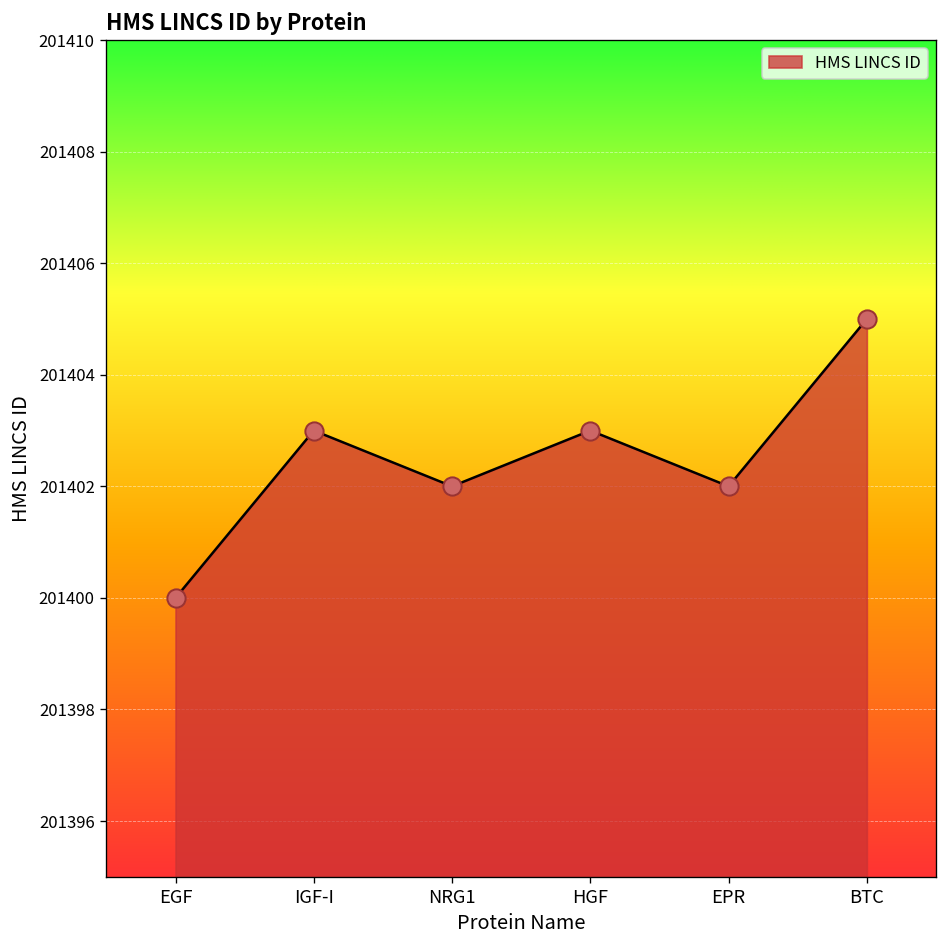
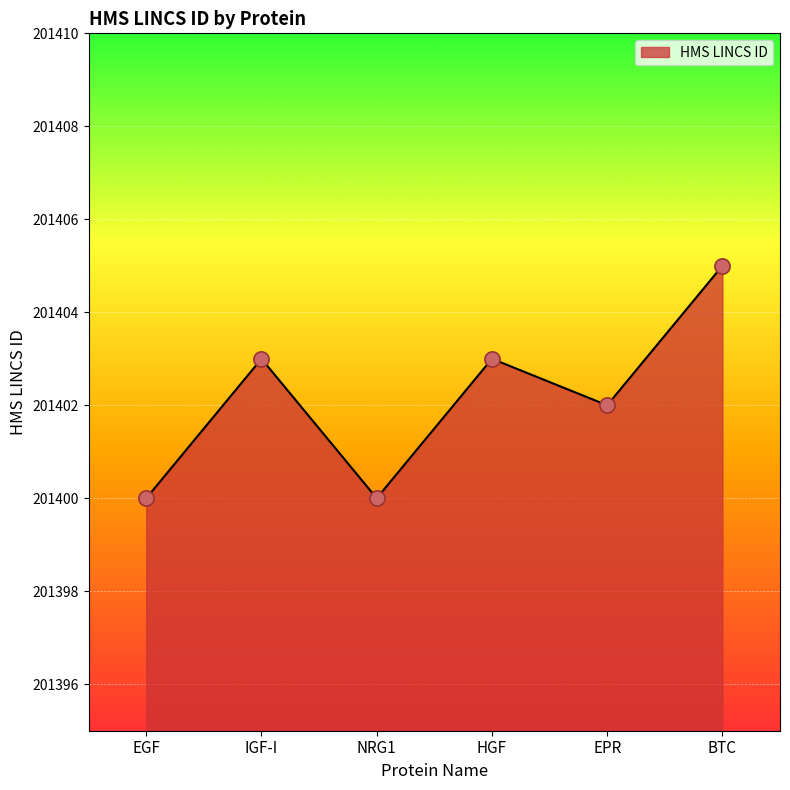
  {
    "EGF": 201400,
    "IGF-I": 201403,
-   "NRG1": 201402,
+   "NRG1": 201400,
    "HGF": 201403,
    "EPR": 201402,
    "BTC": 201405
  }
